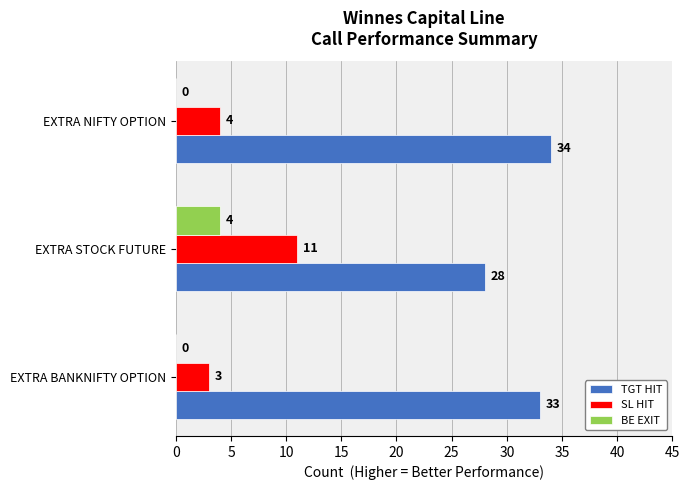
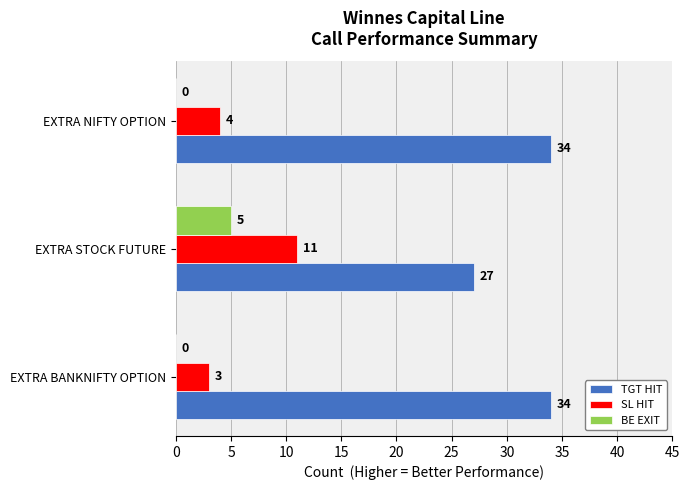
  {
    "TGT HIT": {
      "EXTRA NIFTY OPTION": 34,
-     "EXTRA STOCK FUTURE": 28,
-     "EXTRA BANKNIFTY OPTION": 33
+     "EXTRA STOCK FUTURE": 27,
+     "EXTRA BANKNIFTY OPTION": 34
    },
    "SL HIT": {
      "EXTRA NIFTY OPTION": 4,
      "EXTRA STOCK FUTURE": 11,
      "EXTRA BANKNIFTY OPTION": 3
    },
    "BE EXIT": {
      "EXTRA NIFTY OPTION": 0,
-     "EXTRA STOCK FUTURE": 4,
+     "EXTRA STOCK FUTURE": 5,
      "EXTRA BANKNIFTY OPTION": 0
    }
  }
